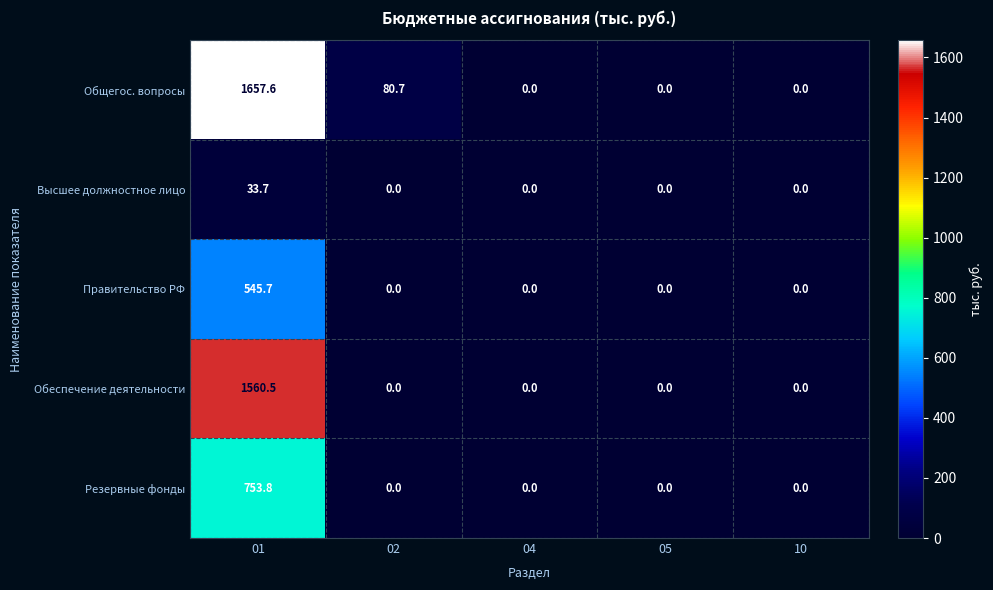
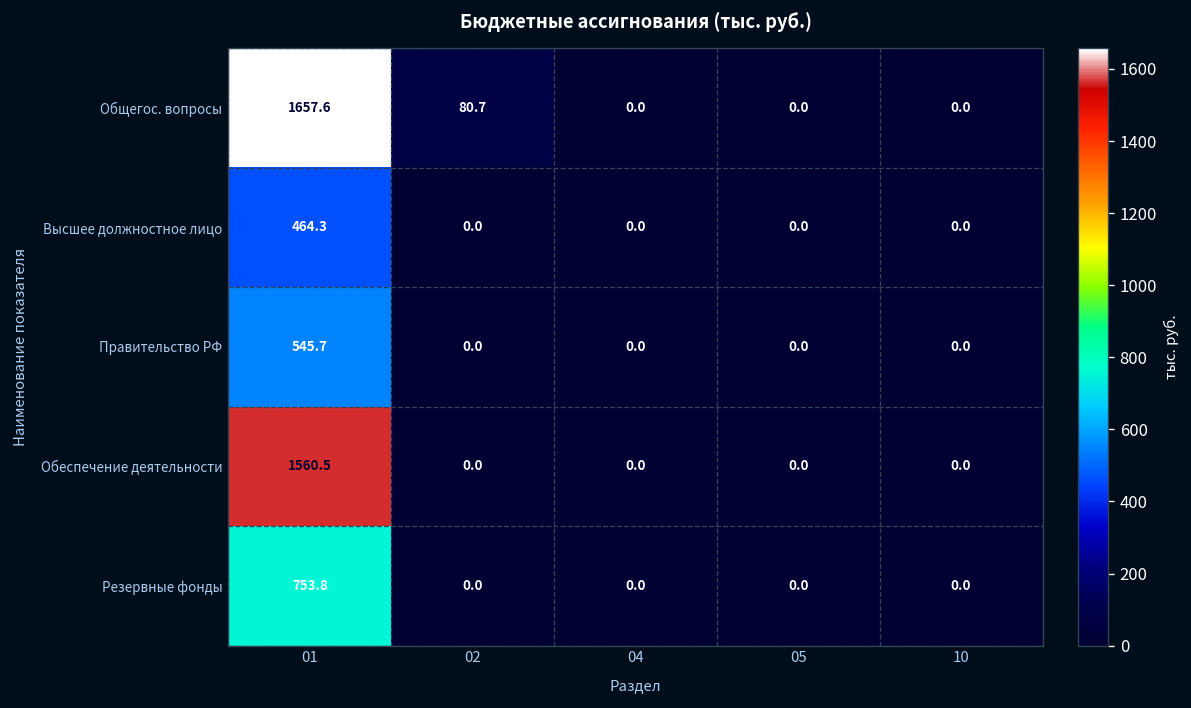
  {
    "Общегос. вопросы": {
      "01": 1657.6,
      "02": 80.7,
      "04": 0.0,
      "05": 0.0,
      "10": 0.0
    },
    "Высшее должностное лицо": {
-     "01": 33.7,
+     "01": 464.3,
      "02": 0.0,
      "04": 0.0,
      "05": 0.0,
      "10": 0.0
    },
    "Правительство РФ": {
      "01": 545.7,
      "02": 0.0,
      "04": 0.0,
      "05": 0.0,
      "10": 0.0
    },
    "Обеспечение деятельности": {
      "01": 1560.5,
      "02": 0.0,
      "04": 0.0,
      "05": 0.0,
      "10": 0.0
    },
    "Резервные фонды": {
      "01": 753.8,
      "02": 0.0,
      "04": 0.0,
      "05": 0.0,
      "10": 0.0
    }
  }
